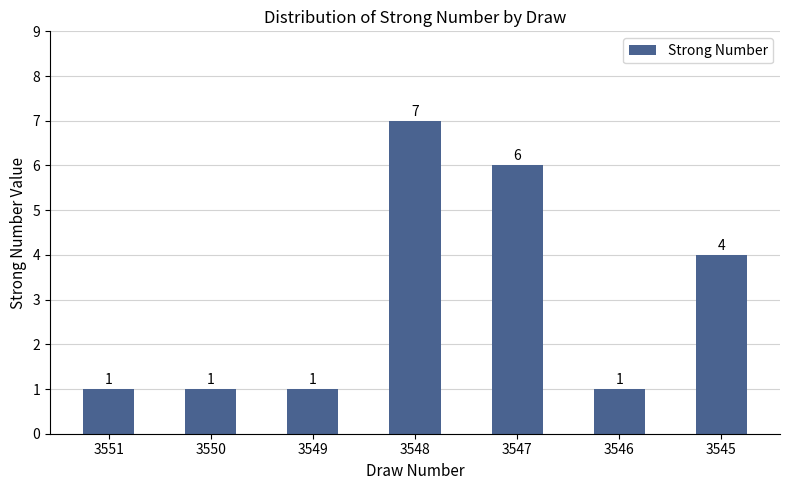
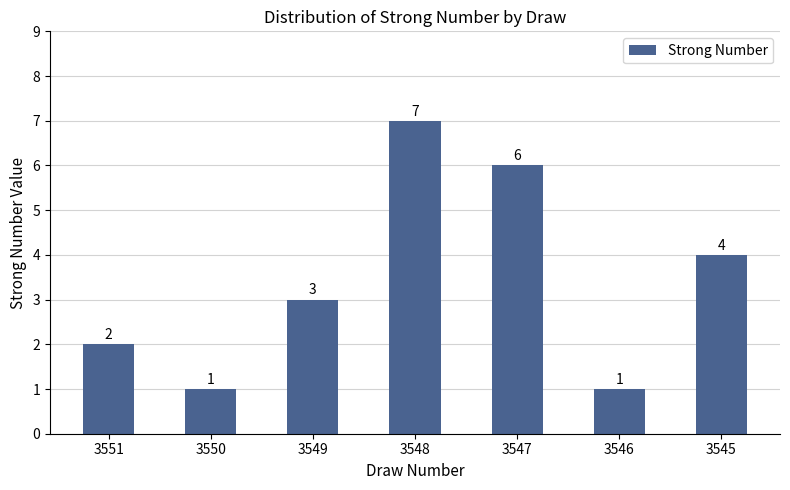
  {
-   "3551": 1,
+   "3551": 2,
    "3550": 1,
-   "3549": 1,
+   "3549": 3,
    "3548": 7,
    "3547": 6,
    "3546": 1,
    "3545": 4
  }
